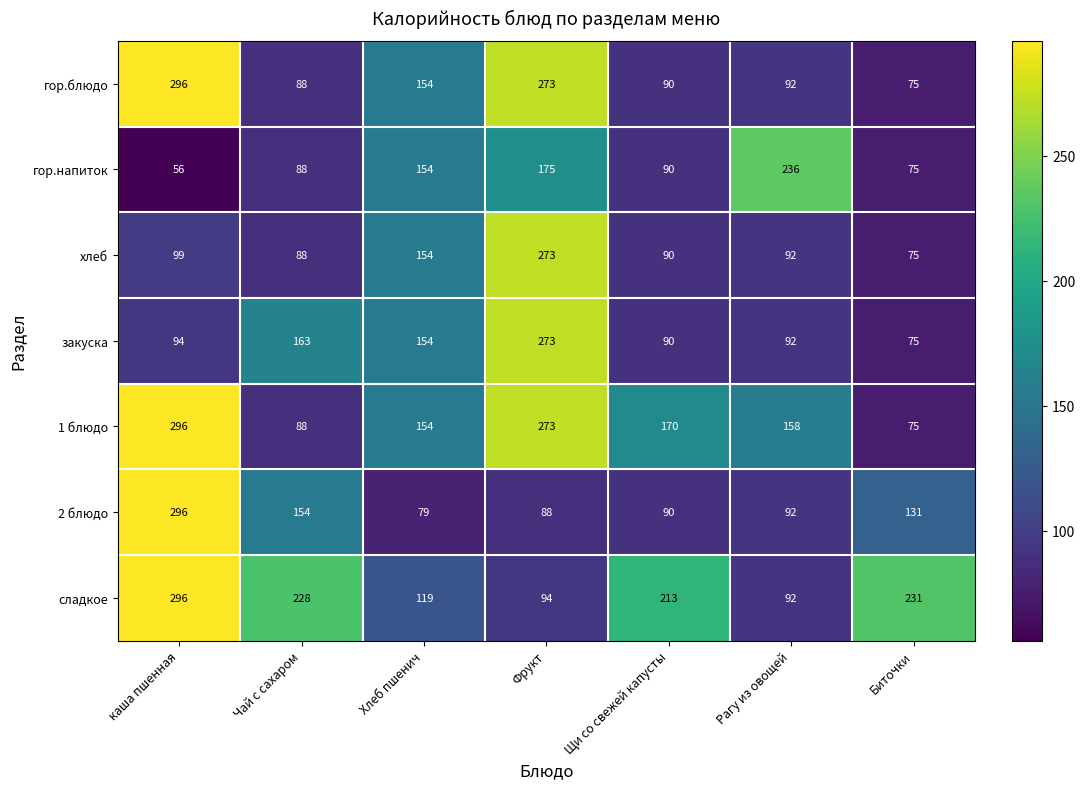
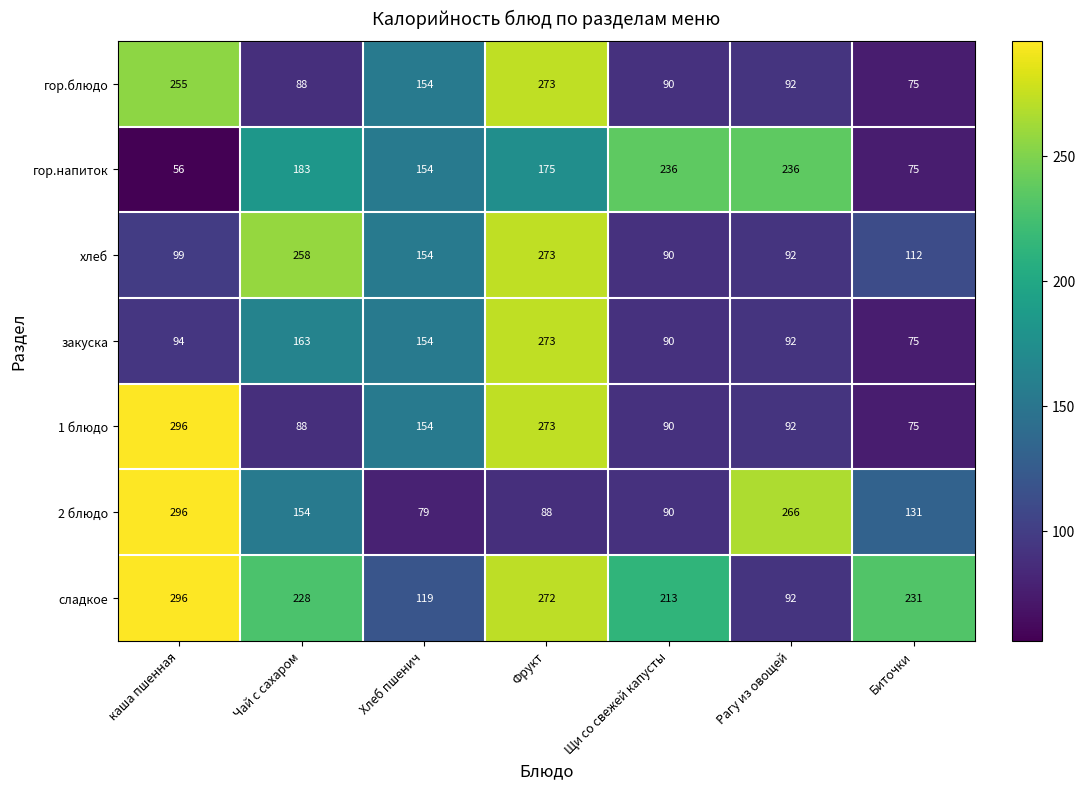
  {
    "гор.блюдо": {
-     "каша пшенная": 296,
+     "каша пшенная": 255,
      "Чай с сахаром": 88,
      "Хлеб пшенич": 154,
      "Фрукт": 273,
      "Щи со свежей капусты": 90,
      "Рагу из овощей": 92,
      "Биточки": 75
    },
    "гор.напиток": {
      "каша пшенная": 56,
-     "Чай с сахаром": 88,
+     "Чай с сахаром": 183,
      "Хлеб пшенич": 154,
      "Фрукт": 175,
-     "Щи со свежей капусты": 90,
+     "Щи со свежей капусты": 236,
      "Рагу из овощей": 236,
      "Биточки": 75
    },
    "хлеб": {
      "каша пшенная": 99,
-     "Чай с сахаром": 88,
+     "Чай с сахаром": 258,
      "Хлеб пшенич": 154,
      "Фрукт": 273,
      "Щи со свежей капусты": 90,
      "Рагу из овощей": 92,
-     "Биточки": 75
+     "Биточки": 112
    },
    "закуска": {
      "каша пшенная": 94,
      "Чай с сахаром": 163,
      "Хлеб пшенич": 154,
      "Фрукт": 273,
      "Щи со свежей капусты": 90,
      "Рагу из овощей": 92,
      "Биточки": 75
    },
    "1 блюдо": {
      "каша пшенная": 296,
      "Чай с сахаром": 88,
      "Хлеб пшенич": 154,
      "Фрукт": 273,
-     "Щи со свежей капусты": 170,
-     "Рагу из овощей": 158,
+     "Щи со свежей капусты": 90,
+     "Рагу из овощей": 92,
      "Биточки": 75
    },
    "2 блюдо": {
      "каша пшенная": 296,
      "Чай с сахаром": 154,
      "Хлеб пшенич": 79,
      "Фрукт": 88,
      "Щи со свежей капусты": 90,
-     "Рагу из овощей": 92,
+     "Рагу из овощей": 266,
      "Биточки": 131
    },
    "сладкое": {
      "каша пшенная": 296,
      "Чай с сахаром": 228,
      "Хлеб пшенич": 119,
-     "Фрукт": 94,
+     "Фрукт": 272,
      "Щи со свежей капусты": 213,
      "Рагу из овощей": 92,
      "Биточки": 231
    }
  }
